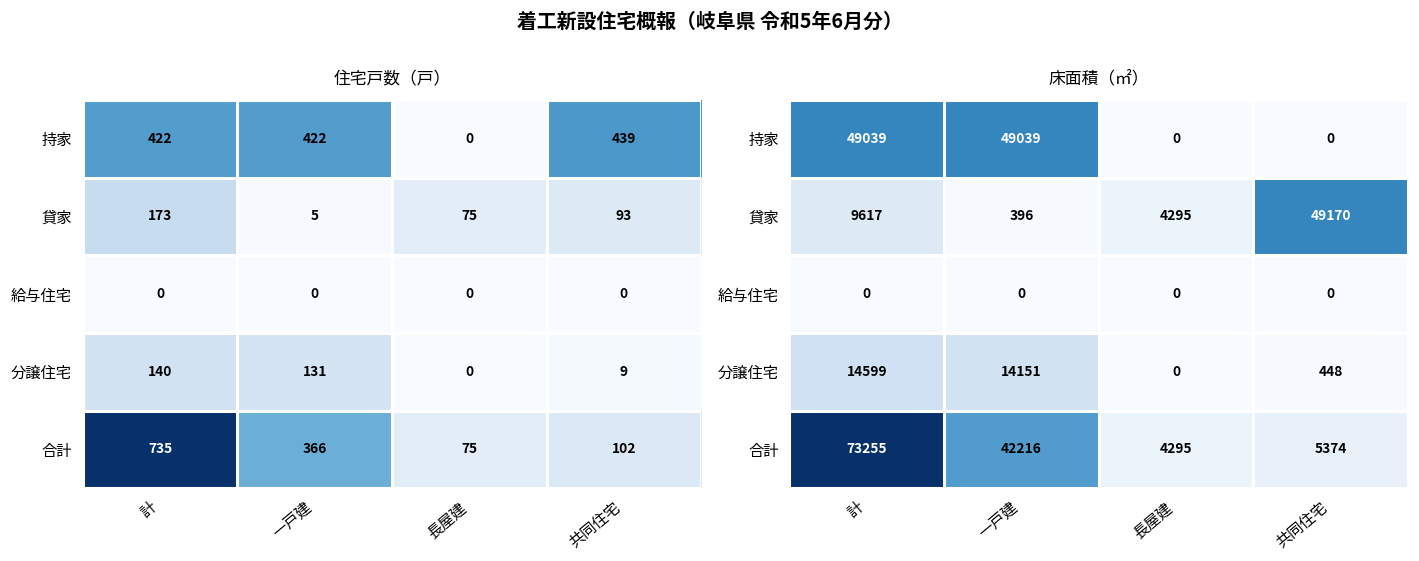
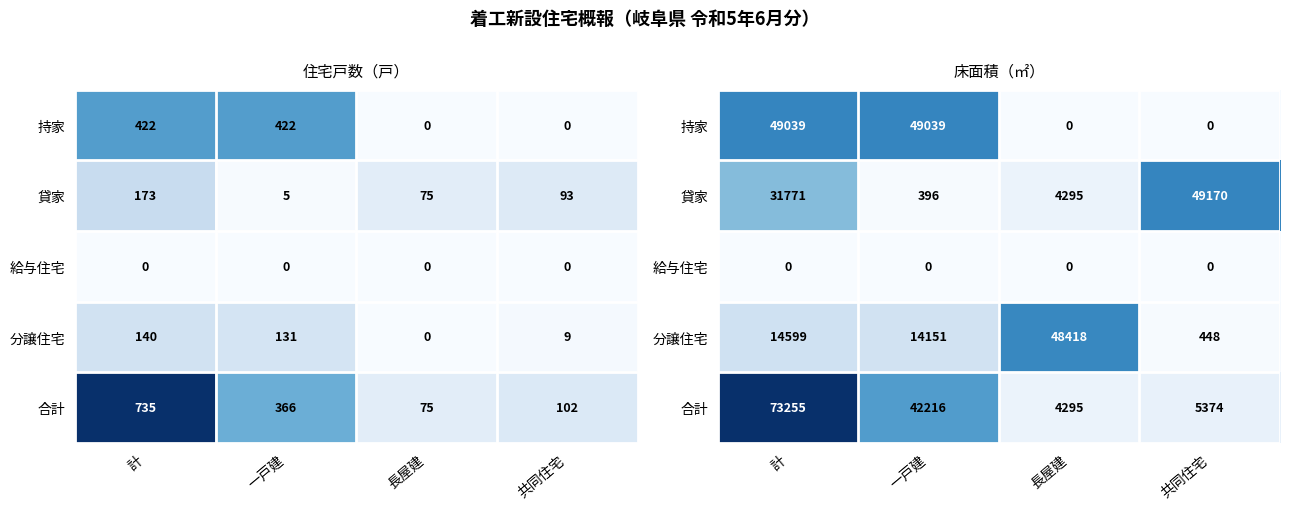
  {
    "住宅戸数（戸）": {
      "持家": {
        "計": 422,
        "一戸建": 422,
        "長屋建": 0,
-       "共同住宅": 439
+       "共同住宅": 0
      },
      "貸家": {
        "計": 173,
        "一戸建": 5,
        "長屋建": 75,
        "共同住宅": 93
      },
      "給与住宅": {
        "計": 0,
        "一戸建": 0,
        "長屋建": 0,
        "共同住宅": 0
      },
      "分譲住宅": {
        "計": 140,
        "一戸建": 131,
        "長屋建": 0,
        "共同住宅": 9
      },
      "合計": {
        "計": 735,
        "一戸建": 366,
        "長屋建": 75,
        "共同住宅": 102
      }
    },
    "床面積（㎡）": {
      "持家": {
        "計": 49039,
        "一戸建": 49039,
        "長屋建": 0,
        "共同住宅": 0
      },
      "貸家": {
-       "計": 9617,
+       "計": 31771,
        "一戸建": 396,
        "長屋建": 4295,
        "共同住宅": 49170
      },
      "給与住宅": {
        "計": 0,
        "一戸建": 0,
        "長屋建": 0,
        "共同住宅": 0
      },
      "分譲住宅": {
        "計": 14599,
        "一戸建": 14151,
-       "長屋建": 0,
+       "長屋建": 48418,
        "共同住宅": 448
      },
      "合計": {
        "計": 73255,
        "一戸建": 42216,
        "長屋建": 4295,
        "共同住宅": 5374
      }
    }
  }
